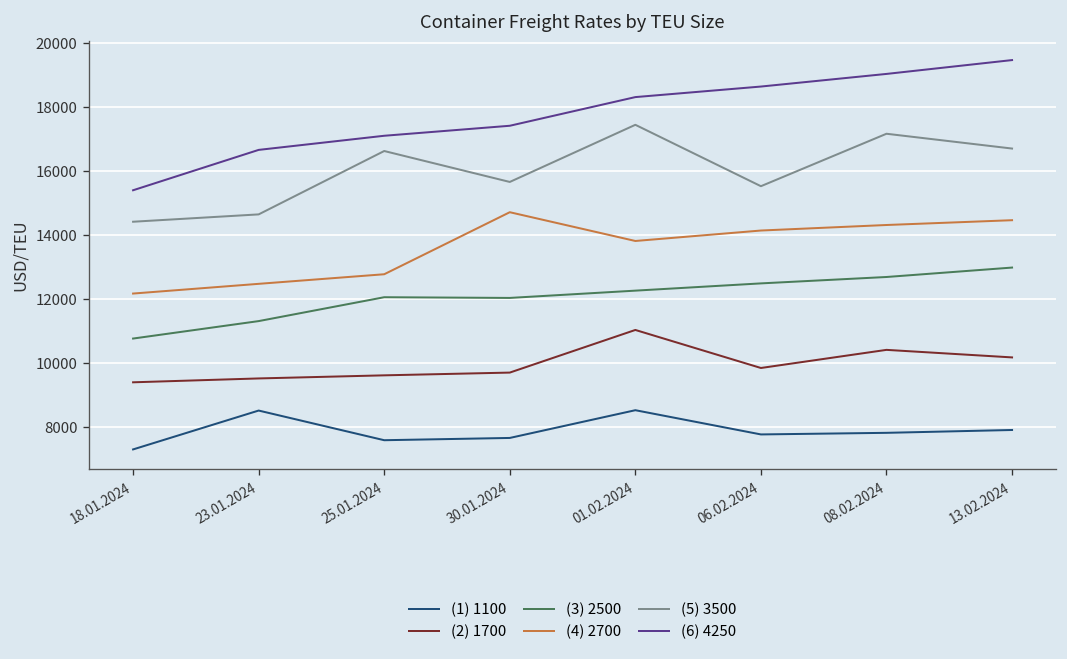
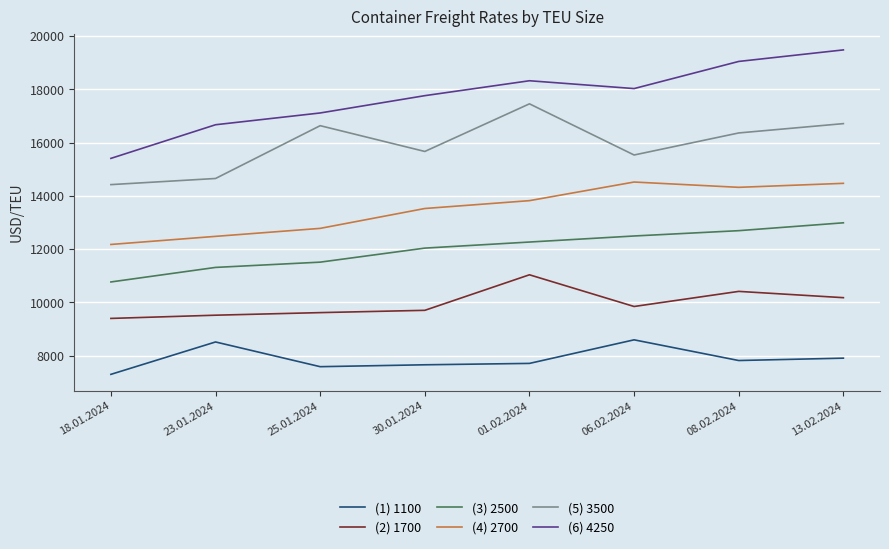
  {
    "(1) 1100": {
      "18.01.2024": 7300,
      "23.01.2024": 8500,
      "25.01.2024": 7600,
      "30.01.2024": 7700,
-     "01.02.2024": 8500,
-     "06.02.2024": 7800,
+     "01.02.2024": 7700,
+     "06.02.2024": 8600,
      "08.02.2024": 7800,
      "13.02.2024": 7900
    },
    "(2) 1700": {
      "18.01.2024": 9400,
      "23.01.2024": 9500,
      "25.01.2024": 9600,
      "30.01.2024": 9700,
      "01.02.2024": 11000,
      "06.02.2024": 9800,
      "08.02.2024": 10400,
      "13.02.2024": 10200
    },
    "(3) 2500": {
      "18.01.2024": 10800,
      "23.01.2024": 11300,
-     "25.01.2024": 12100,
+     "25.01.2024": 11500,
      "30.01.2024": 12000,
      "01.02.2024": 12300,
      "06.02.2024": 12500,
      "08.02.2024": 12700,
      "13.02.2024": 13000
    },
    "(4) 2700": {
      "18.01.2024": 12200,
      "23.01.2024": 12500,
      "25.01.2024": 12800,
-     "30.01.2024": 14700,
+     "30.01.2024": 13500,
      "01.02.2024": 13800,
-     "06.02.2024": 14100,
+     "06.02.2024": 14500,
      "08.02.2024": 14300,
      "13.02.2024": 14500
    },
    "(5) 3500": {
      "18.01.2024": 14400,
      "23.01.2024": 14700,
      "25.01.2024": 16600,
      "30.01.2024": 15700,
      "01.02.2024": 17500,
      "06.02.2024": 15500,
-     "08.02.2024": 17200,
+     "08.02.2024": 16400,
      "13.02.2024": 16700
    },
    "(6) 4250": {
      "18.01.2024": 15400,
      "23.01.2024": 16700,
      "25.01.2024": 17100,
-     "30.01.2024": 17400,
+     "30.01.2024": 17800,
      "01.02.2024": 18300,
-     "06.02.2024": 18700,
+     "06.02.2024": 18000,
      "08.02.2024": 19000,
      "13.02.2024": 19500
    }
  }
